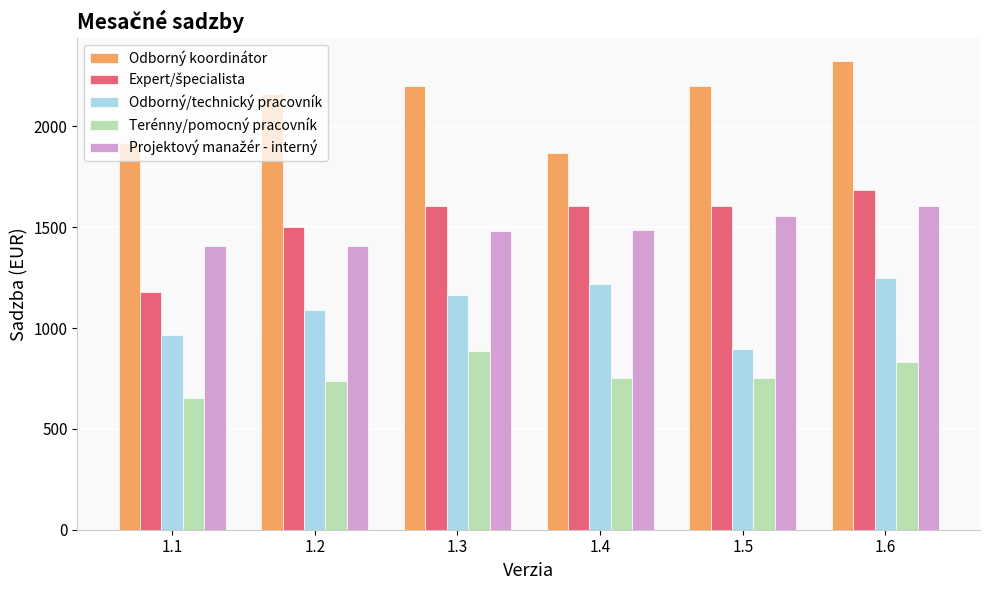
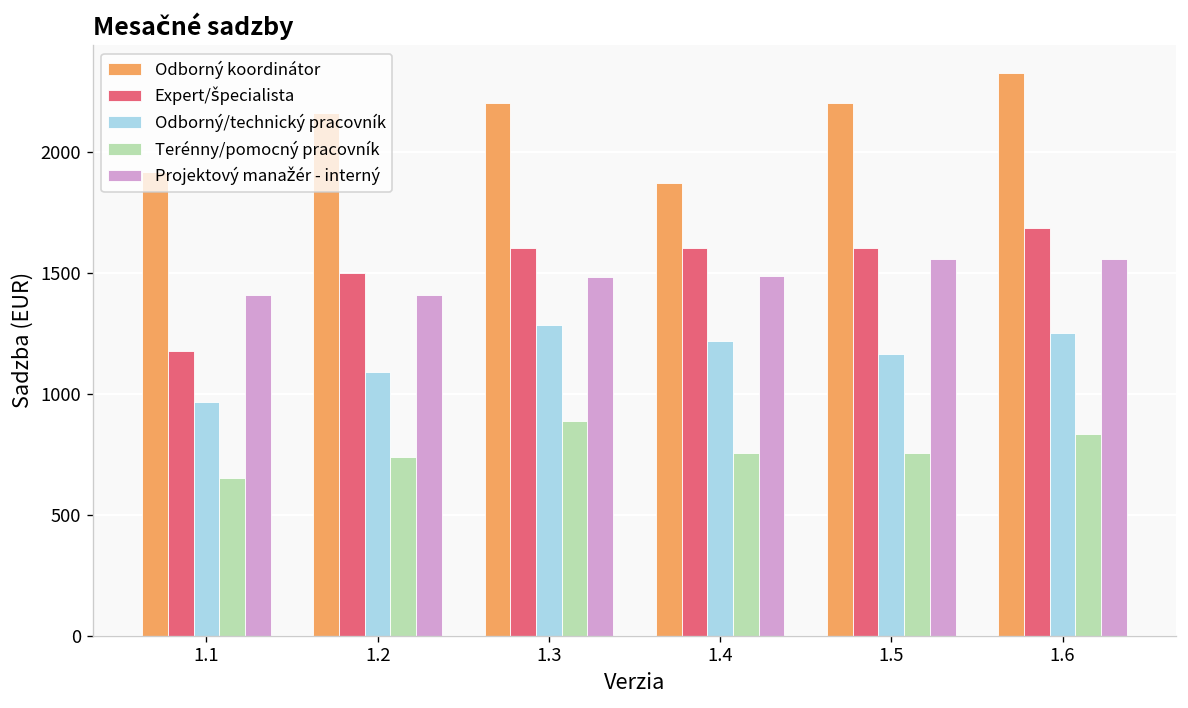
  {
    "Odborný koordinátor": {
      "1.3": 2200,
      "1.4": 1870,
      "1.5": 2200,
      "1.6": 2320
    },
    "Expert/špecialista": {
      "1.1": 1180,
      "1.2": 1500,
      "1.3": 1600,
      "1.4": 1600,
      "1.5": 1600,
      "1.6": 1690
    },
    "Odborný/technický pracovník": {
      "1.1": 970,
      "1.2": 1090,
-     "1.3": 1160,
+     "1.3": 1280,
      "1.4": 1220,
-     "1.5": 890,
+     "1.5": 1160,
      "1.6": 1250
    },
    "Terénny/pomocný pracovník": {
      "1.1": 650,
      "1.2": 740,
      "1.3": 890,
      "1.4": 750,
      "1.5": 750,
      "1.6": 830
    },
    "Projektový manažér - interný": {
      "1.1": 1410,
      "1.2": 1410,
      "1.3": 1480,
      "1.4": 1490,
      "1.5": 1560,
-     "1.6": 1600
+     "1.6": 1560
    }
  }
